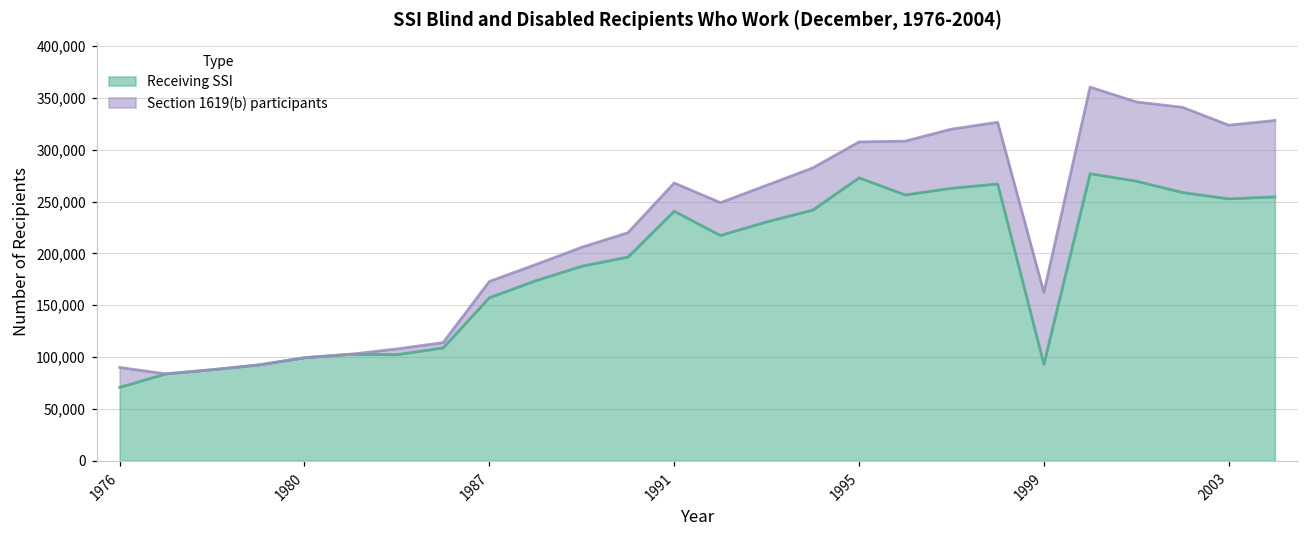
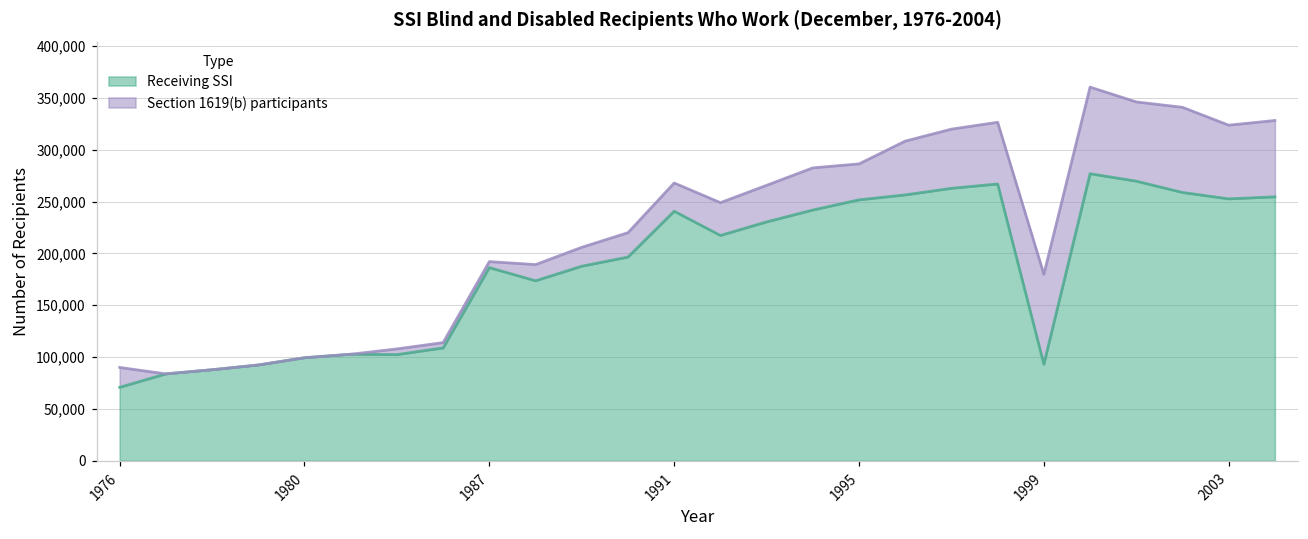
  {
    "Receiving SSI": {
      "1976": "70,000",
-     "1987": "160,000",
+     "1987": "190,000",
      "1991": "240,000",
-     "1995": "270,000",
+     "1995": "250,000",
      "1999": "90,000",
      "2003": "250,000"
    },
    "Section 1619(b) participants": {
      "1976": "20,000",
-     "1987": "20,000",
+     "1987": "10,000",
      "1991": "30,000",
      "1995": "30,000",
-     "1999": "70,000",
+     "1999": "90,000",
      "2003": "70,000"
    }
  }
